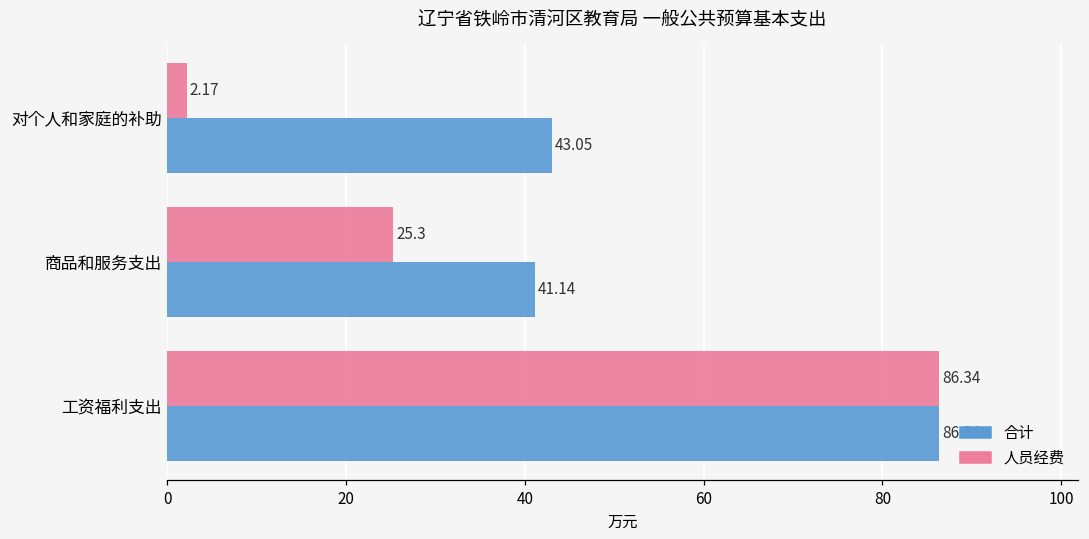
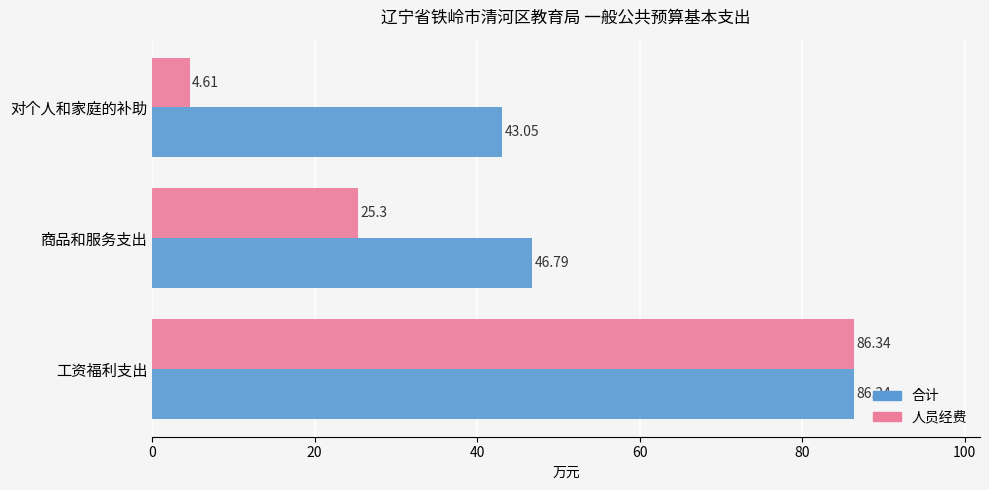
  {
    "合计": {
      "对个人和家庭的补助": 43.05,
-     "商品和服务支出": 41.14,
+     "商品和服务支出": 46.79,
      "工资福利支出": 86.34
    },
    "人员经费": {
-     "对个人和家庭的补助": 2.17,
+     "对个人和家庭的补助": 4.61,
      "商品和服务支出": 25.3,
      "工资福利支出": 86.34
    }
  }
